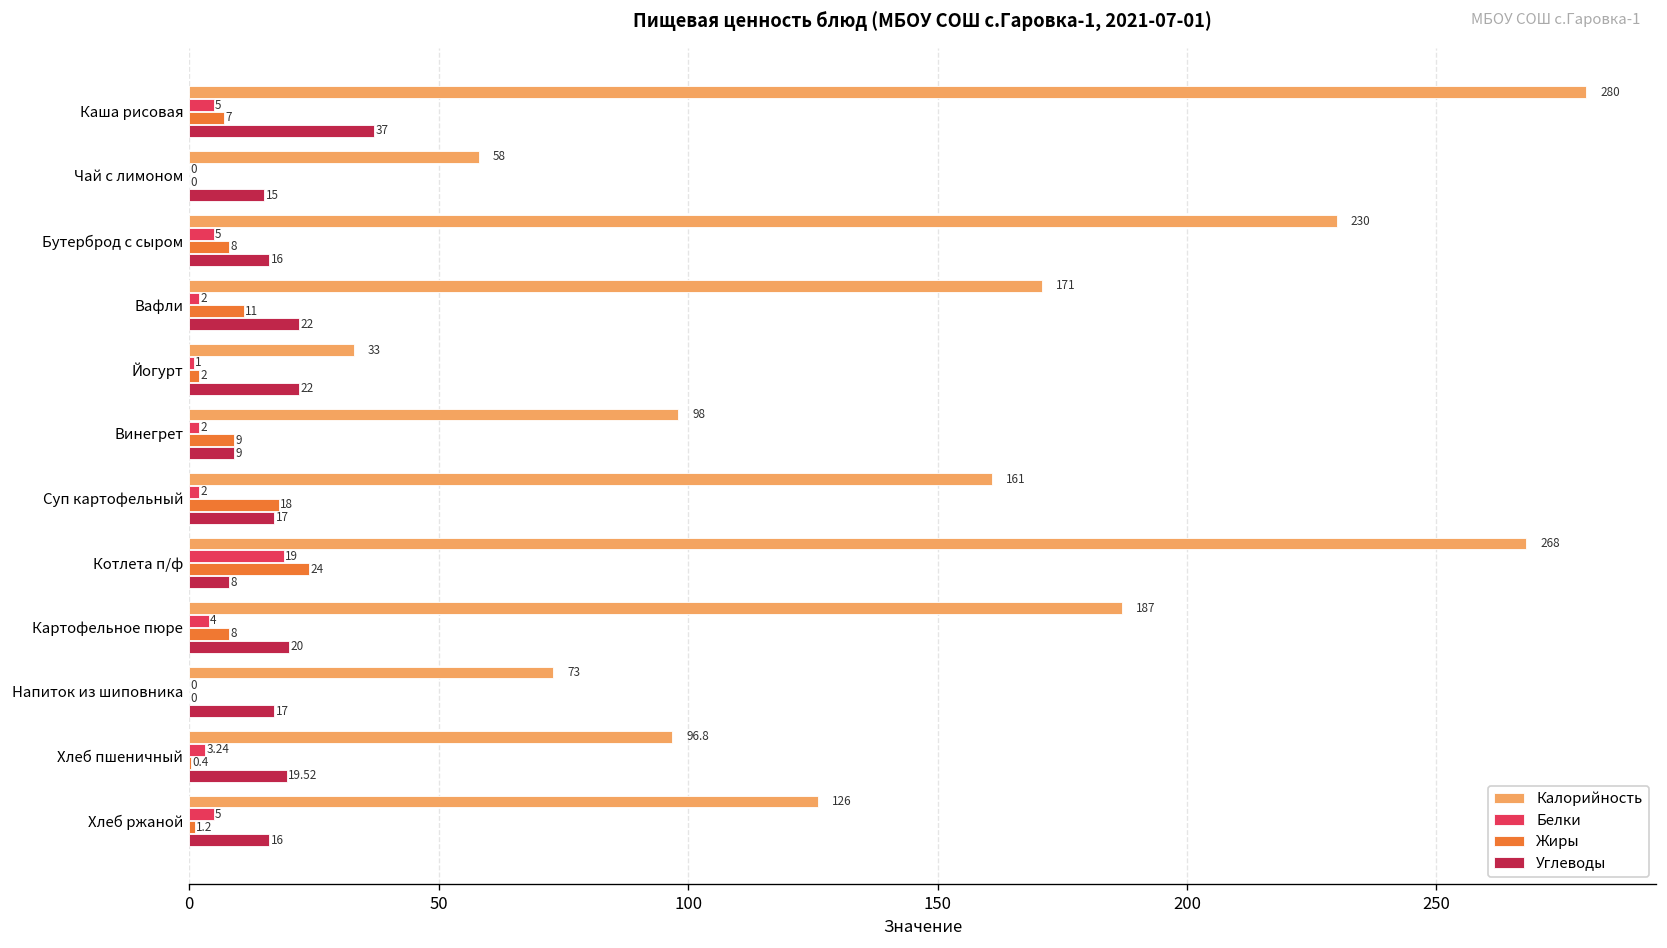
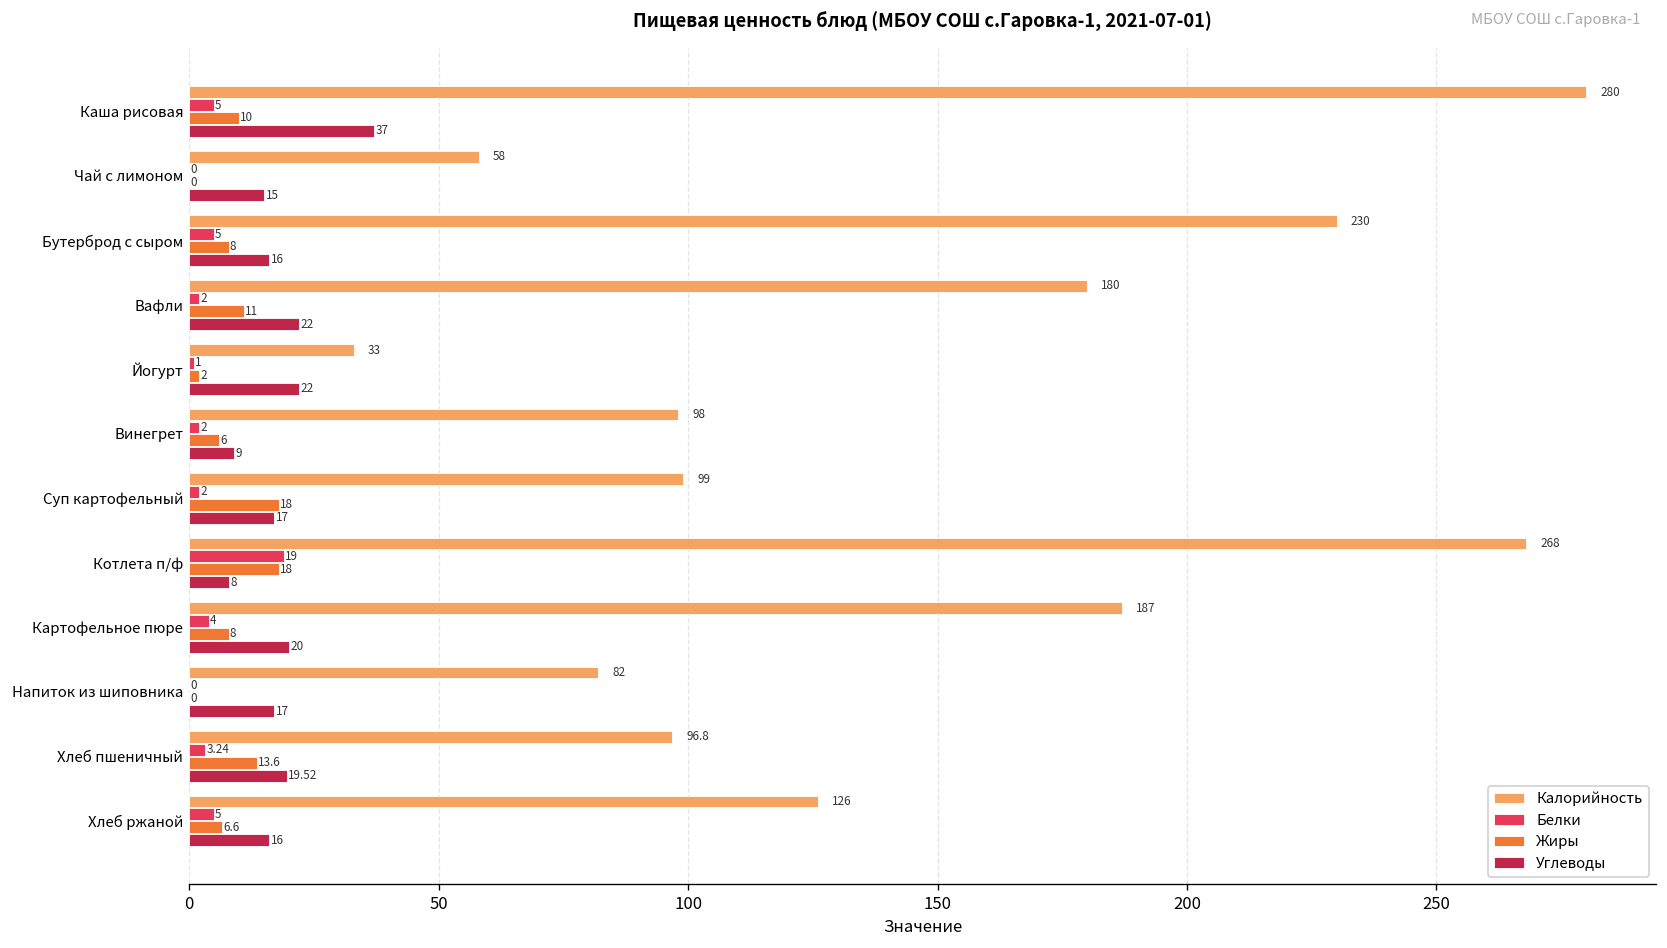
  {
    "Калорийность": {
      "Каша рисовая": 280,
      "Чай с лимоном": 58,
      "Бутерброд с сыром": 230,
-     "Вафли": 171,
+     "Вафли": 180,
      "Йогурт": 33,
      "Винегрет": 98,
-     "Суп картофельный": 161,
+     "Суп картофельный": 99,
      "Котлета п/ф": 268,
      "Картофельное пюре": 187,
-     "Напиток из шиповника": 73,
+     "Напиток из шиповника": 82,
      "Хлеб пшеничный": 96.8,
      "Хлеб ржаной": 126
    },
    "Жиры": {
-     "Каша рисовая": 7,
+     "Каша рисовая": 10,
      "Чай с лимоном": 0,
      "Бутерброд с сыром": 8,
      "Вафли": 11,
      "Йогурт": 2,
-     "Винегрет": 9,
+     "Винегрет": 6,
      "Суп картофельный": 18,
-     "Котлета п/ф": 24,
+     "Котлета п/ф": 18,
      "Картофельное пюре": 8,
      "Напиток из шиповника": 0,
-     "Хлеб пшеничный": 0.4,
-     "Хлеб ржаной": 1.2
+     "Хлеб пшеничный": 13.6,
+     "Хлеб ржаной": 6.6
    }
  }
